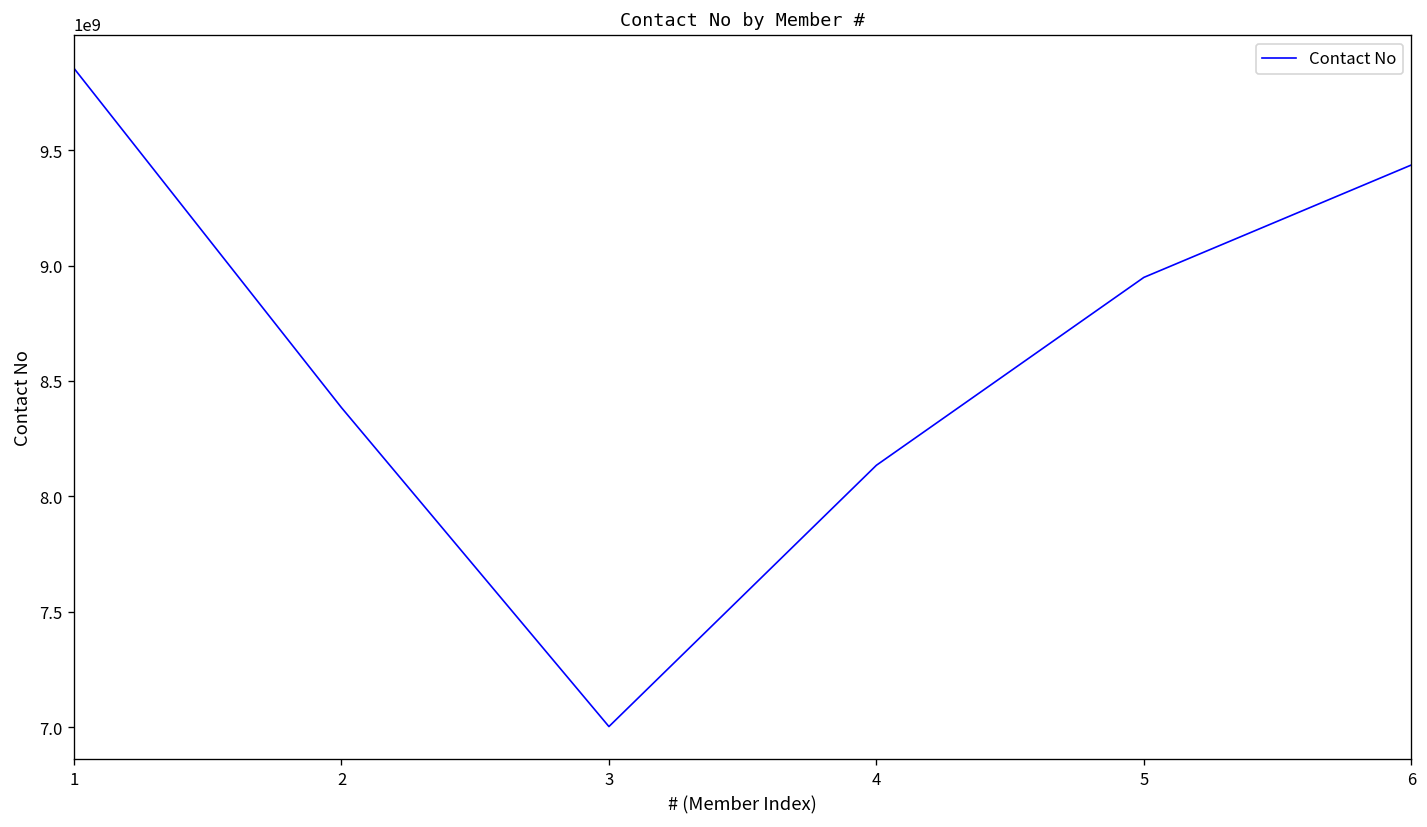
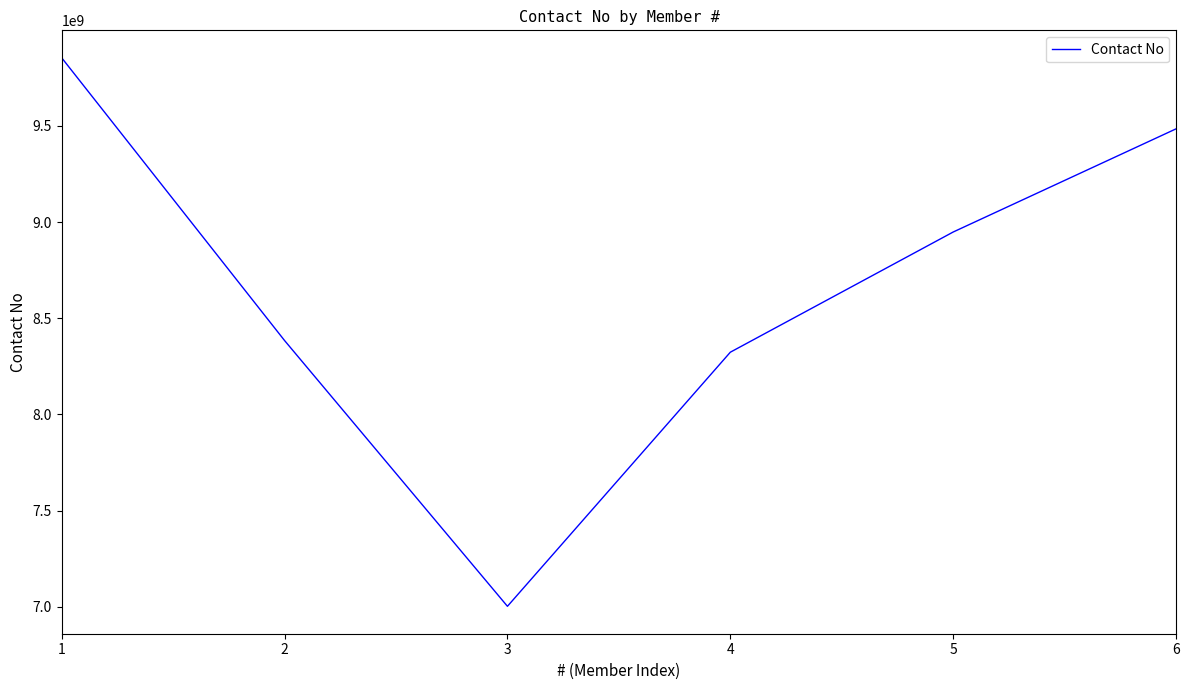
  {
    "1": 9850000000,
    "2": 8380000000,
    "3": 7000000000,
-   "4": 8130000000,
+   "4": 8320000000,
    "5": 8950000000,
-   "6": 9440000000
+   "6": 9490000000
  }
